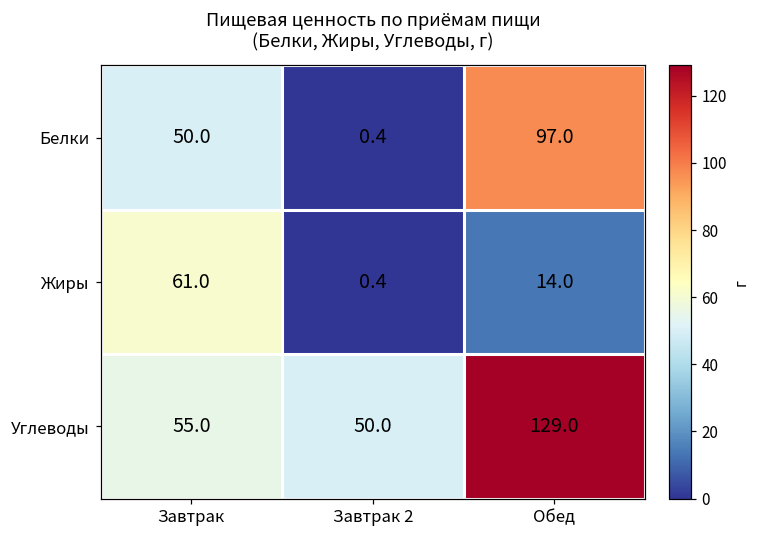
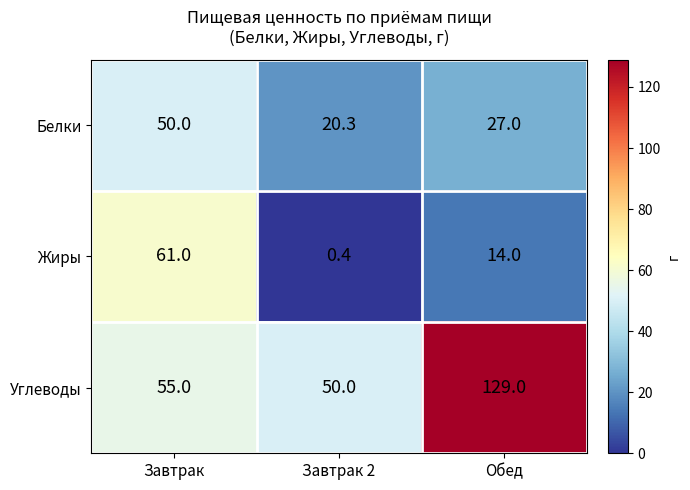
  {
    "Белки": {
      "Завтрак": 50.0,
-     "Завтрак 2": 0.4,
-     "Обед": 97.0
+     "Завтрак 2": 20.3,
+     "Обед": 27.0
    },
    "Жиры": {
      "Завтрак": 61.0,
      "Завтрак 2": 0.4,
      "Обед": 14.0
    },
    "Углеводы": {
      "Завтрак": 55.0,
      "Завтрак 2": 50.0,
      "Обед": 129.0
    }
  }
